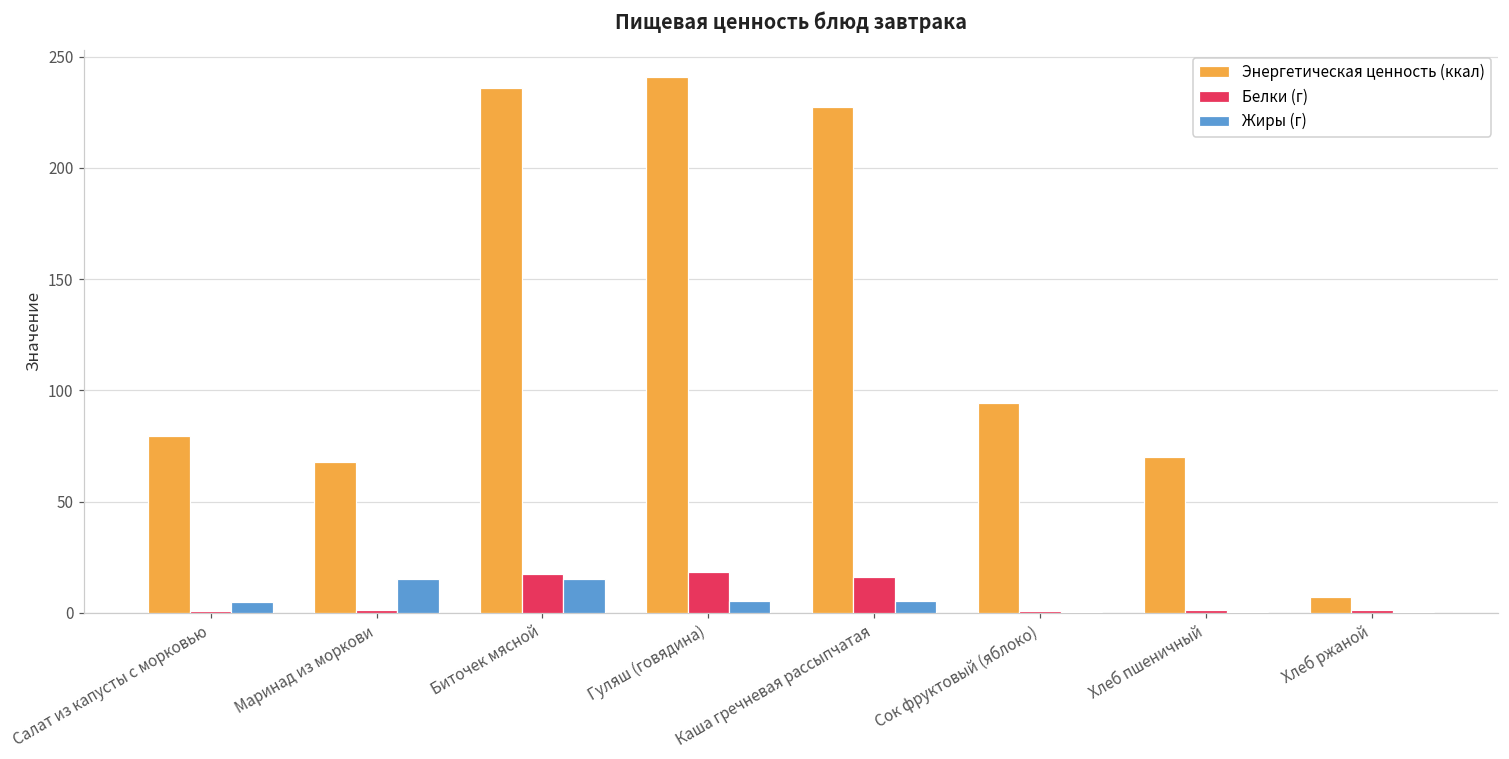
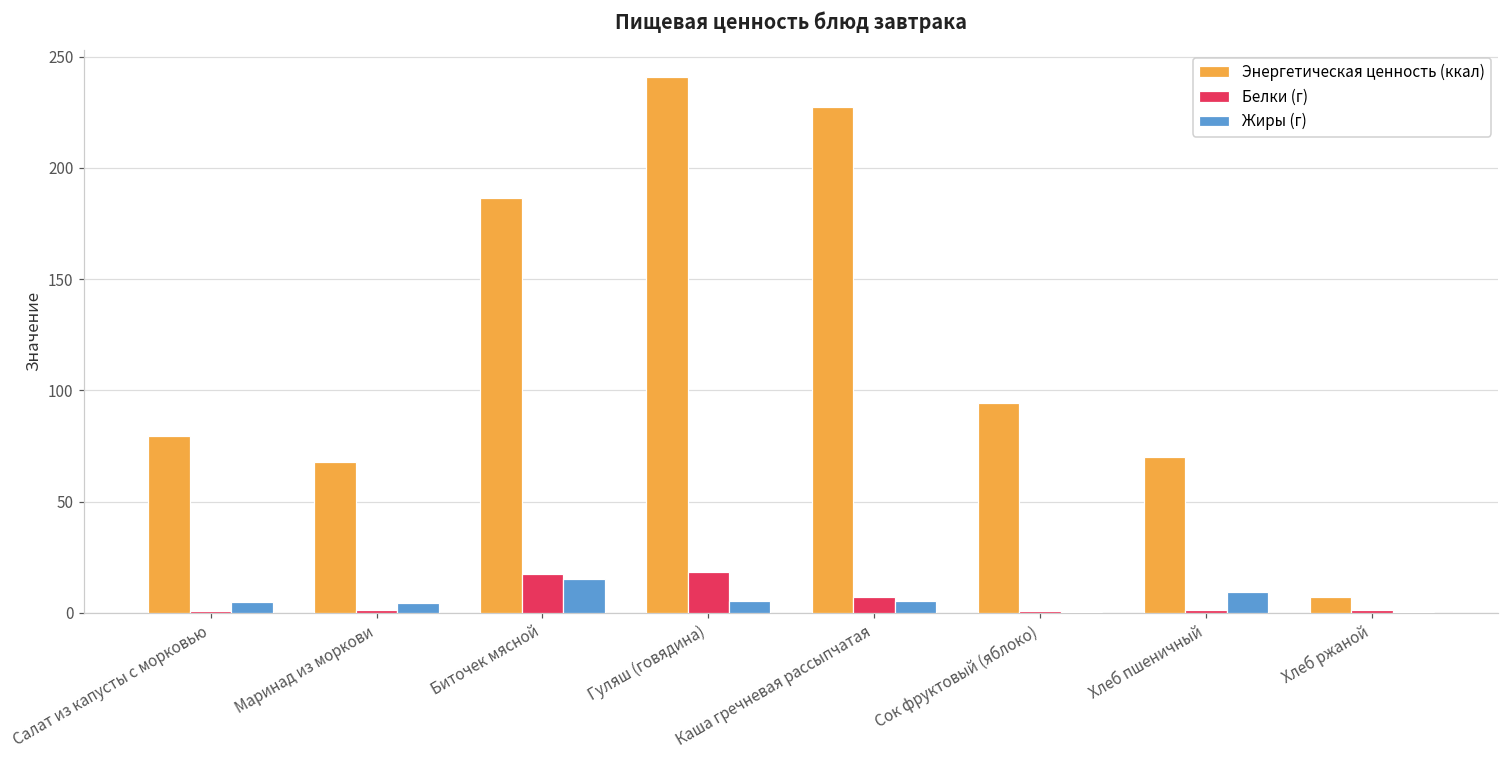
  {
    "Энергетическая ценность (ккал)": {
      "Салат из капусты с морковью": 80,
      "Маринад из моркови": 68,
-     "Биточек мясной": 236,
+     "Биточек мясной": 186,
      "Гуляш (говядина)": 241,
      "Каша гречневая рассыпчатая": 227,
      "Сок фруктовый (яблоко)": 94,
      "Хлеб пшеничный": 70,
      "Хлеб ржаной": 7
    },
    "Белки (г)": {
      "Биточек мясной": 17,
      "Гуляш (говядина)": 18,
-     "Каша гречневая рассыпчатая": 16,
+     "Каша гречневая рассыпчатая": 7,
      "Хлеб пшеничный": 1
    },
    "Жиры (г)": {
      "Салат из капусты с морковью": 5,
-     "Маринад из моркови": 15,
+     "Маринад из моркови": 4,
      "Биточек мясной": 15,
      "Гуляш (говядина)": 5,
      "Каша гречневая рассыпчатая": 5,
-     "Хлеб пшеничный": 0
+     "Хлеб пшеничный": 10
    }
  }
